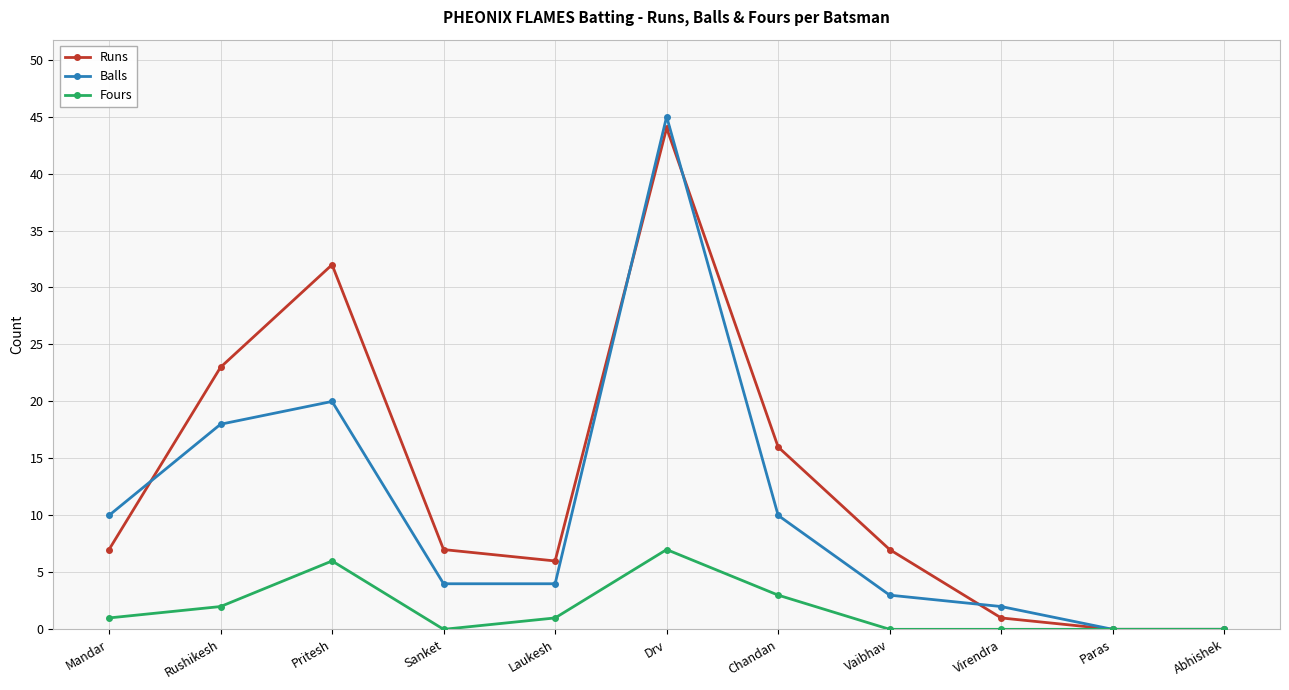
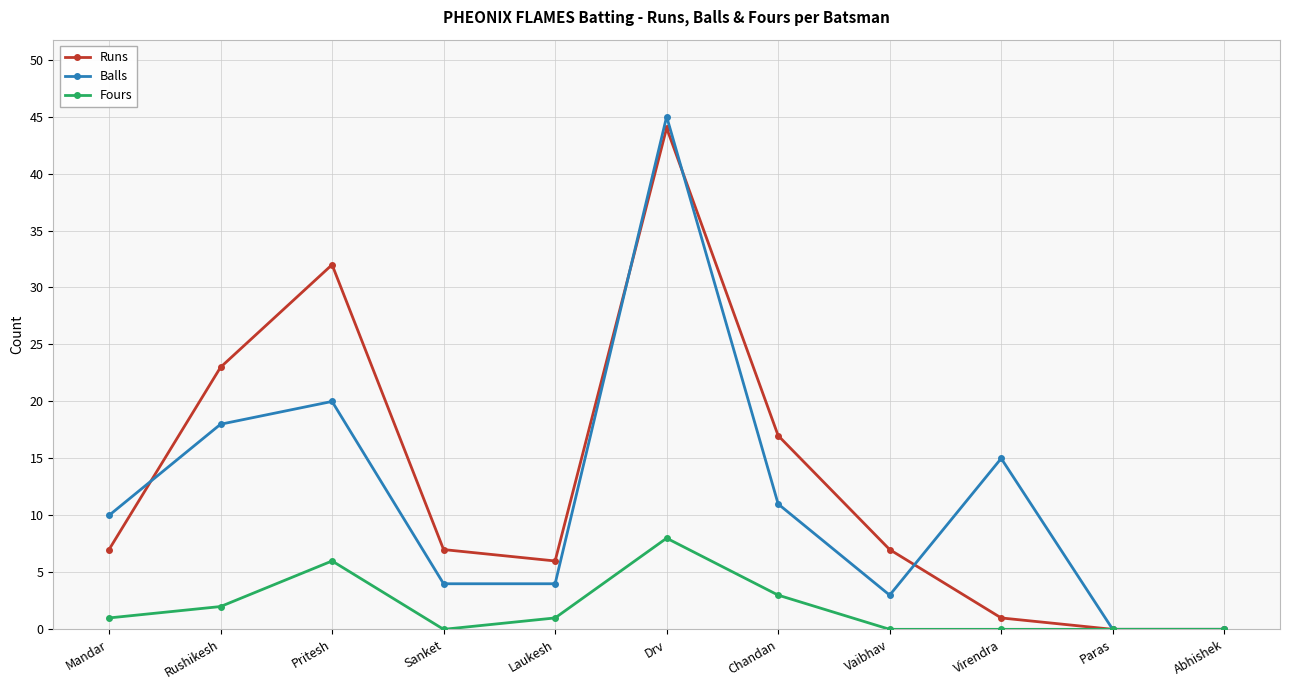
  {
    "Runs": {
      "Mandar": 7,
      "Rushikesh": 23,
      "Pritesh": 32,
      "Sanket": 7,
      "Laukesh": 6,
      "Drv": 44,
-     "Chandan": 16,
+     "Chandan": 17,
      "Vaibhav": 7,
      "Virendra": 1
    },
    "Balls": {
      "Mandar": 10,
      "Rushikesh": 18,
      "Pritesh": 20,
      "Sanket": 4,
      "Laukesh": 4,
      "Drv": 45,
-     "Chandan": 10,
+     "Chandan": 11,
      "Vaibhav": 3,
-     "Virendra": 2
+     "Virendra": 15
    },
    "Fours": {
      "Mandar": 1,
      "Rushikesh": 2,
      "Pritesh": 6,
      "Sanket": 0,
      "Laukesh": 1,
-     "Drv": 7,
+     "Drv": 8,
      "Chandan": 3,
      "Vaibhav": 0,
      "Virendra": 0
    }
  }
